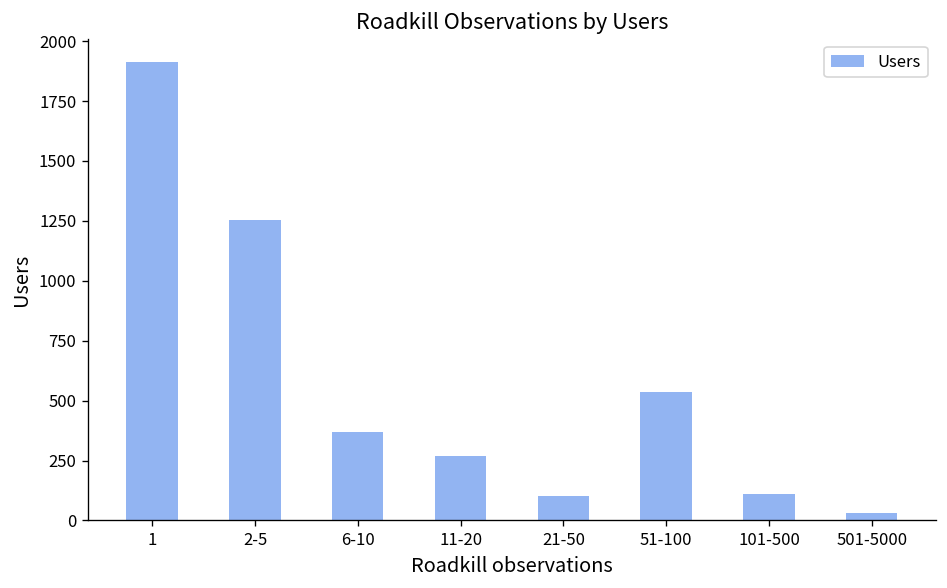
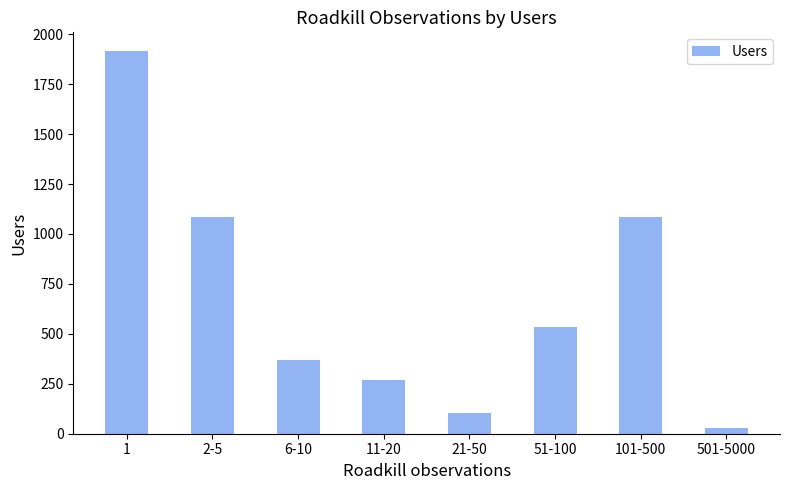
  {
    "1": 1910,
-   "2-5": 1250,
+   "2-5": 1080,
    "6-10": 370,
    "11-20": 270,
    "21-50": 100,
    "51-100": 540,
-   "101-500": 110,
+   "101-500": 1080,
    "501-5000": 30
  }
